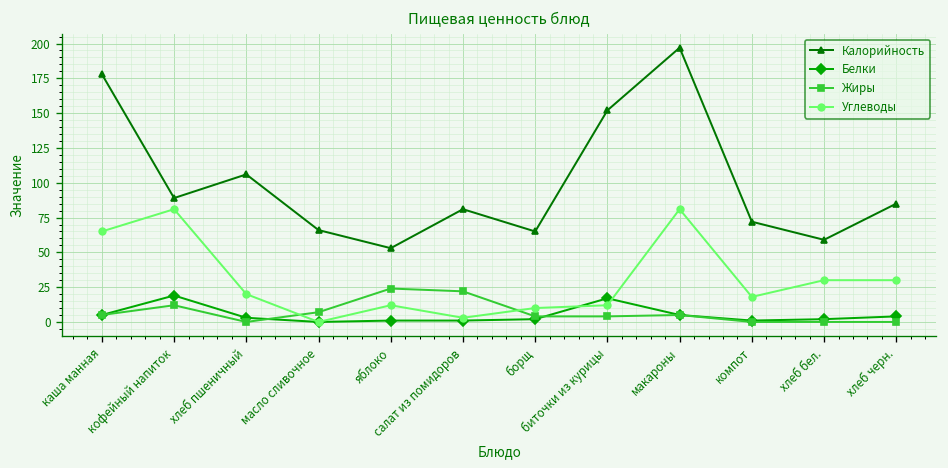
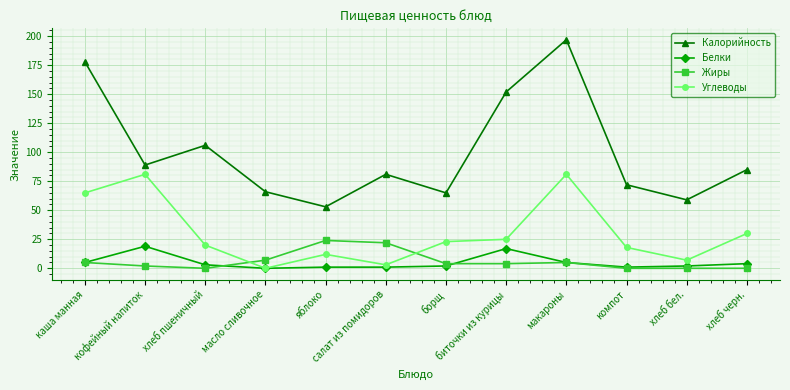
  {
    "Жиры": {
-     "кофейный напиток": 12,
+     "кофейный напиток": 2,
      "хлеб пшеничный": 0,
      "масло сливочное": 7,
      "яблоко": 24,
      "салат из помидоров": 22,
      "биточки из курицы": 4,
      "хлеб черн.": 0
    },
    "Углеводы": {
      "каша манная": 65,
      "кофейный напиток": 81,
      "хлеб пшеничный": 20,
      "яблоко": 12,
-     "борщ": 10,
-     "биточки из курицы": 12,
+     "борщ": 23,
+     "биточки из курицы": 25,
      "макароны": 81,
      "компот": 18,
-     "хлеб бел.": 30,
+     "хлеб бел.": 7,
      "хлеб черн.": 30
    }
  }
